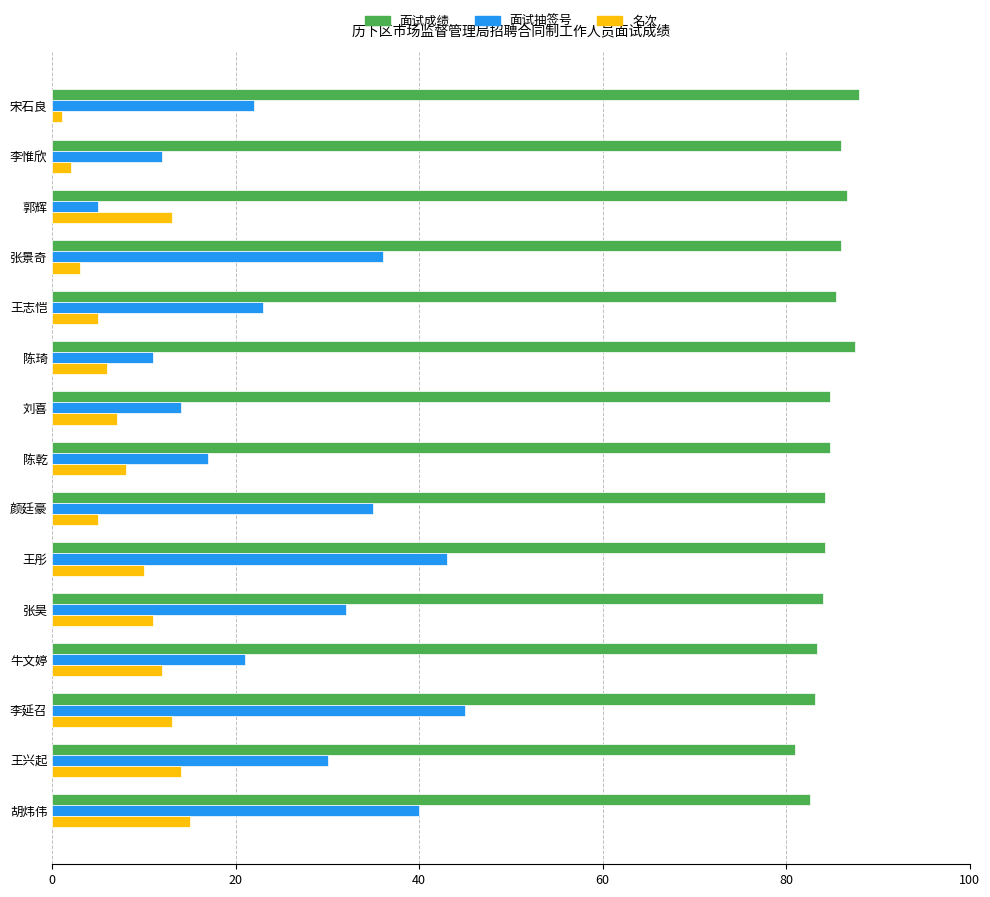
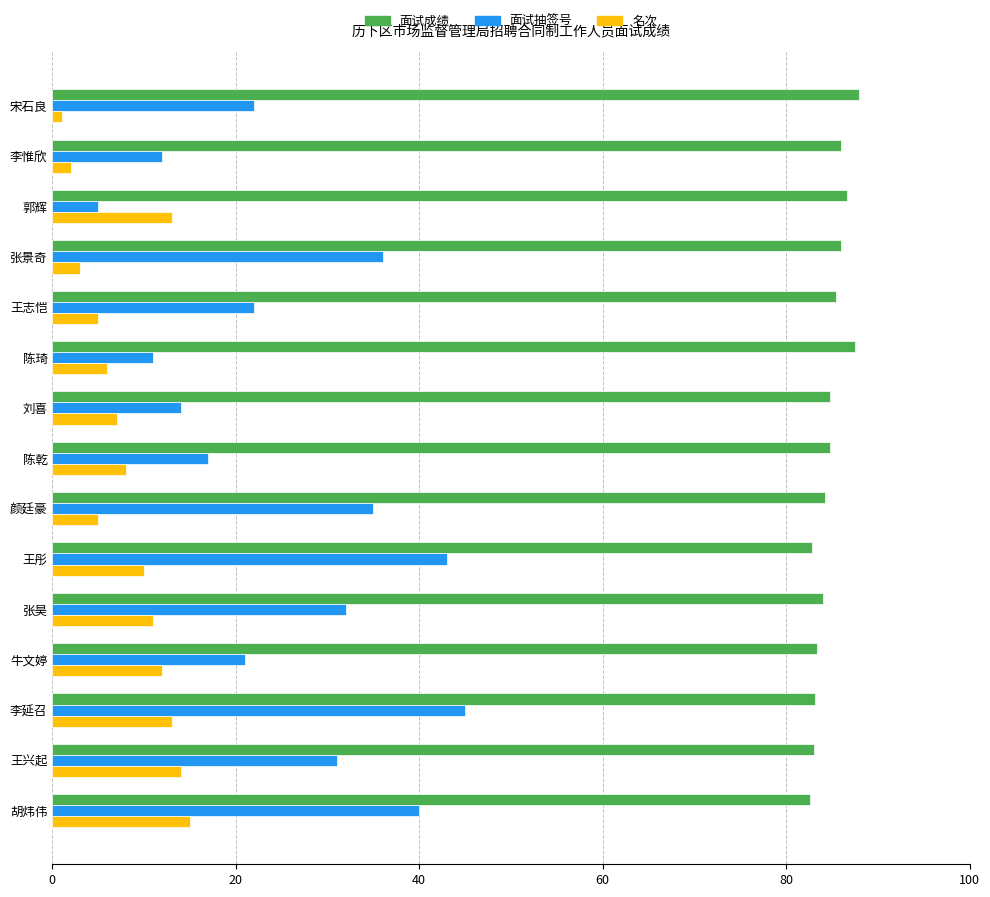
  {
    "面试成绩": {
      "宋石良": 88,
      "李惟欣": 86,
      "郭辉": 87,
      "张景奇": 86,
      "王志恺": 85,
      "陈琦": 88,
      "刘喜": 85,
      "陈乾": 85,
      "颜廷豪": 84,
-     "王彤": 84,
+     "王彤": 83,
      "张昊": 84,
      "牛文婷": 83,
      "李延召": 83,
-     "王兴起": 81,
+     "王兴起": 83,
      "胡炜伟": 83
    },
    "面试抽签号": {
      "宋石良": 22,
      "李惟欣": 12,
      "郭辉": 5,
      "张景奇": 36,
-     "王志恺": 23,
+     "王志恺": 22,
      "陈琦": 11,
      "刘喜": 14,
      "陈乾": 17,
      "颜廷豪": 35,
      "王彤": 43,
      "张昊": 32,
      "牛文婷": 21,
      "李延召": 45,
-     "王兴起": 30,
+     "王兴起": 31,
      "胡炜伟": 40
    },
    "名次": {
      "宋石良": 1,
      "李惟欣": 2,
      "郭辉": 13,
      "张景奇": 3,
      "王志恺": 5,
      "陈琦": 6,
      "刘喜": 7,
      "陈乾": 8,
      "颜廷豪": 5,
      "王彤": 10,
      "张昊": 11,
      "牛文婷": 12,
      "李延召": 13,
      "王兴起": 14,
      "胡炜伟": 15
    }
  }
